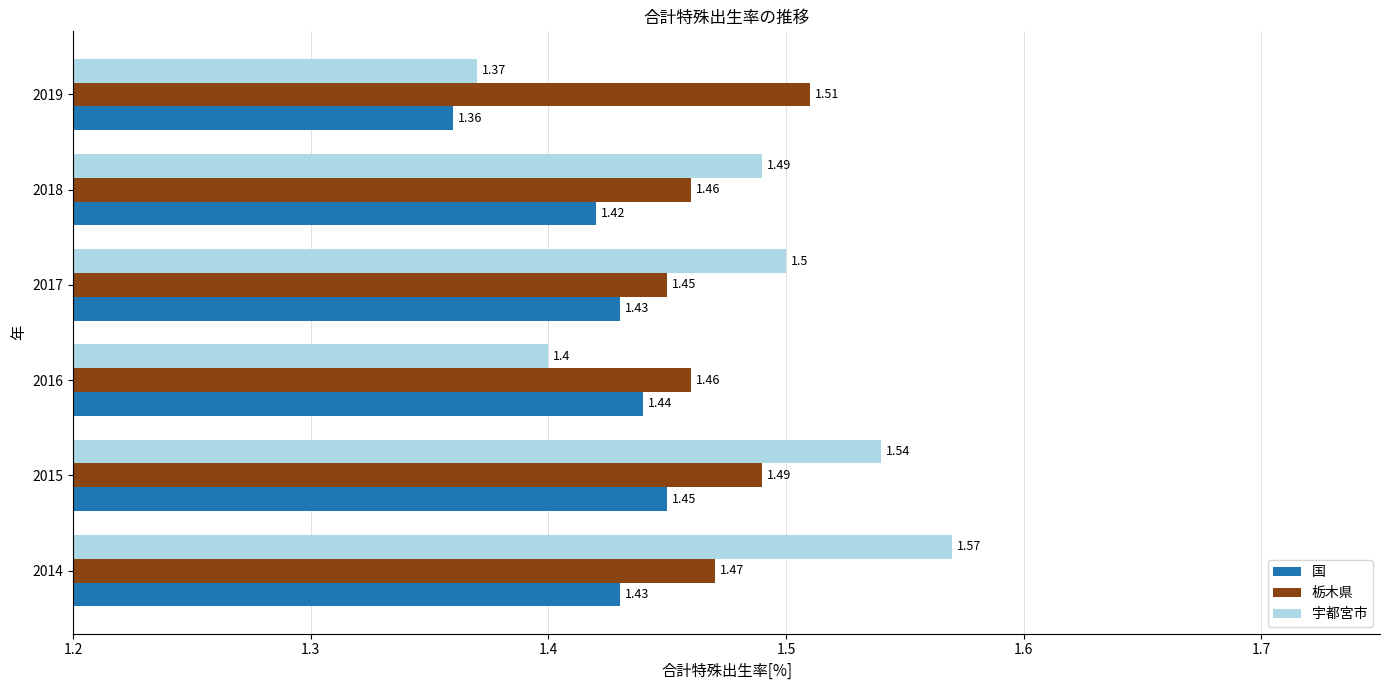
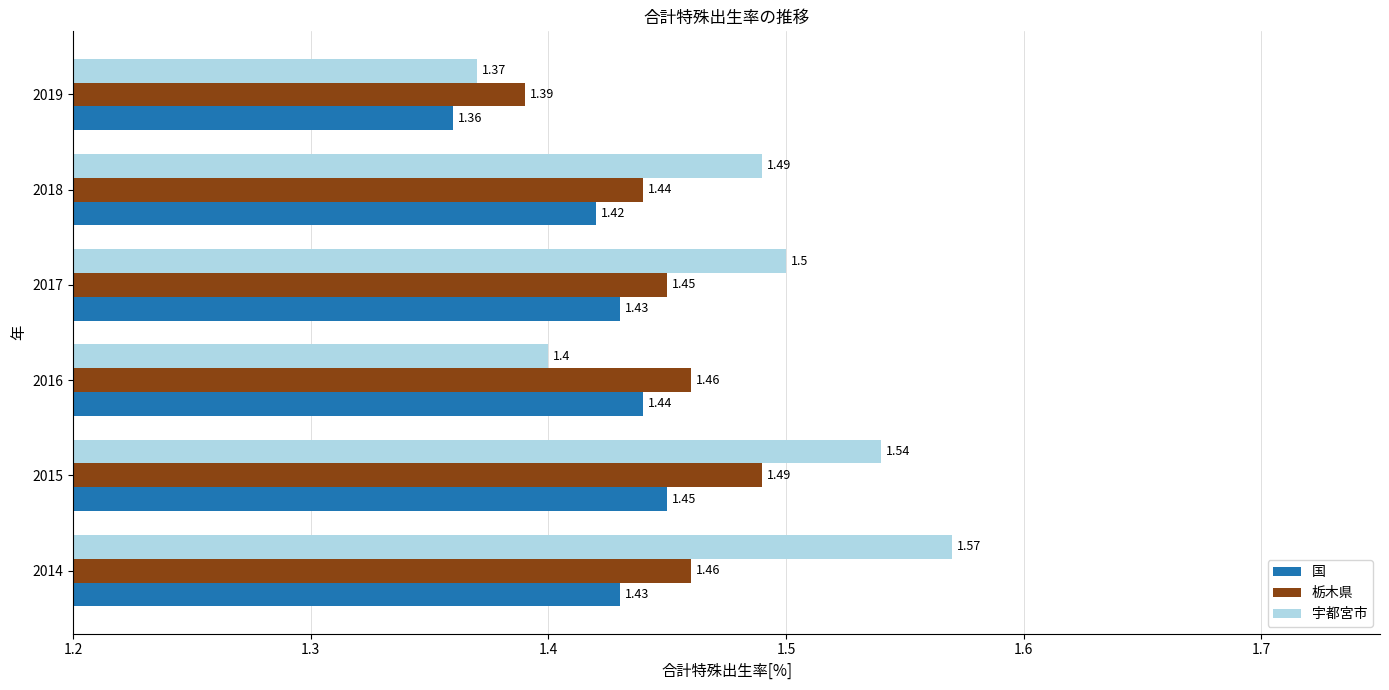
  {
    "国": {
      "2019": 1.36,
      "2018": 1.42,
      "2017": 1.43,
      "2016": 1.44,
      "2015": 1.45,
      "2014": 1.43
    },
    "栃木県": {
-     "2019": 1.51,
-     "2018": 1.46,
+     "2019": 1.39,
+     "2018": 1.44,
      "2017": 1.45,
      "2016": 1.46,
      "2015": 1.49,
-     "2014": 1.47
+     "2014": 1.46
    },
    "宇都宮市": {
      "2019": 1.37,
      "2018": 1.49,
      "2017": 1.5,
      "2016": 1.4,
      "2015": 1.54,
      "2014": 1.57
    }
  }
